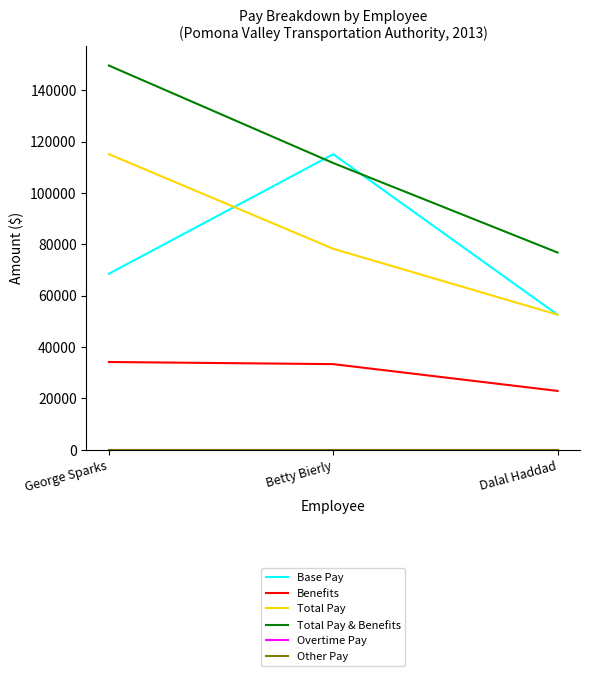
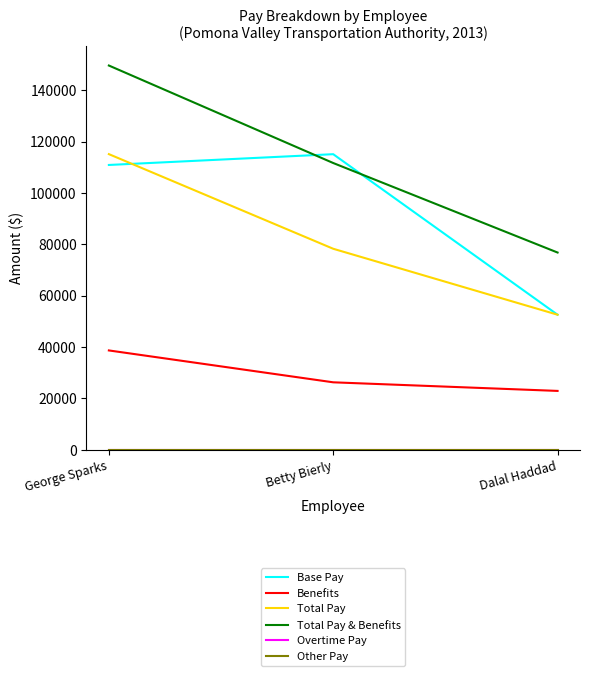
  {
    "Base Pay": {
-     "George Sparks": 69000,
+     "George Sparks": 111000,
      "Betty Bierly": 115000
    },
    "Benefits": {
-     "George Sparks": 34000,
-     "Betty Bierly": 33000,
+     "George Sparks": 39000,
+     "Betty Bierly": 26000,
      "Dalal Haddad": 23000
    },
    "Total Pay": {
      "George Sparks": 115000,
      "Betty Bierly": 78000
    },
    "Total Pay & Benefits": {
      "George Sparks": 150000,
      "Betty Bierly": 112000,
      "Dalal Haddad": 77000
    },
    "Other Pay": {
      "George Sparks": 0,
      "Betty Bierly": 0,
      "Dalal Haddad": 0
    }
  }
